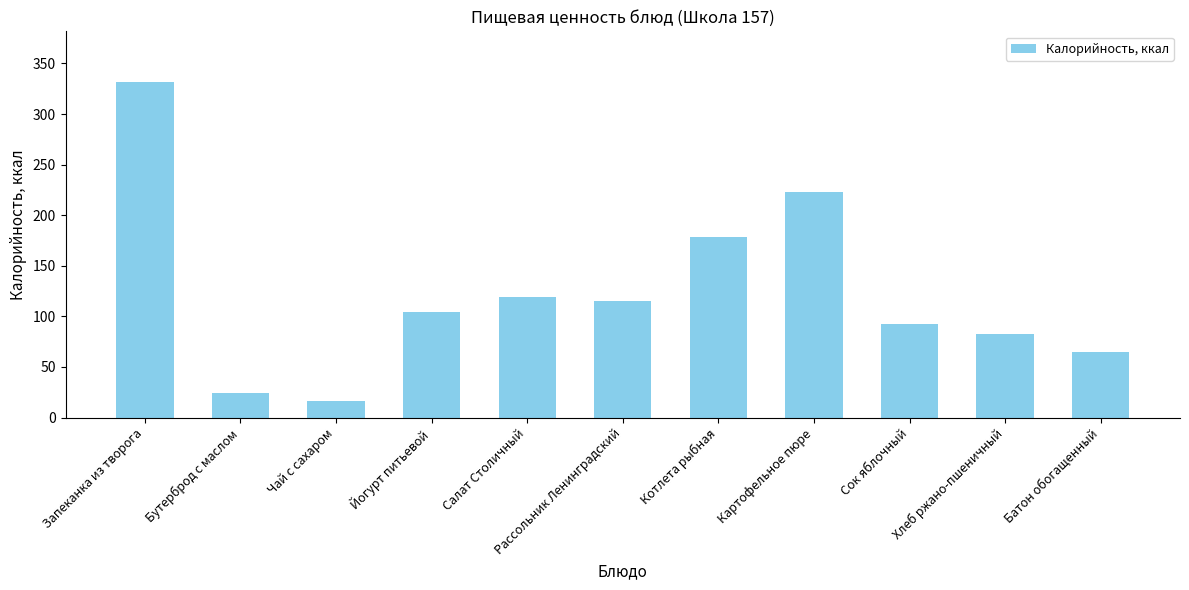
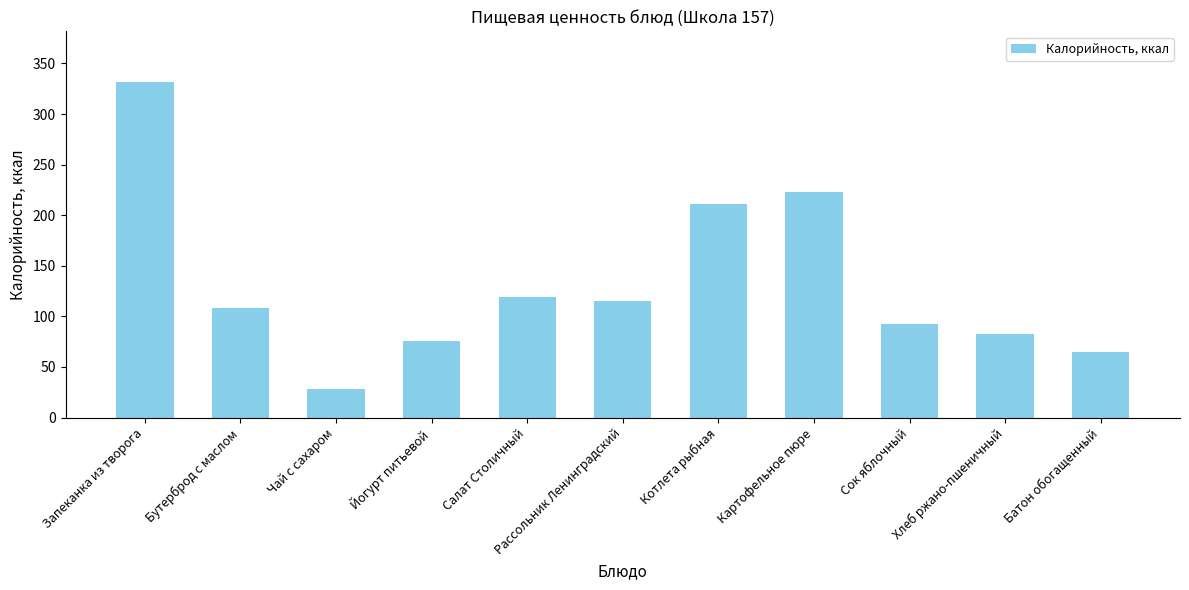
  {
    "Запеканка из творога": 332,
-   "Бутерброд с маслом": 25,
-   "Чай с сахаром": 17,
-   "Йогурт питьевой": 104,
+   "Бутерброд с маслом": 108,
+   "Чай с сахаром": 28,
+   "Йогурт питьевой": 75,
    "Салат Столичный": 119,
    "Рассольник Ленинградский": 115,
-   "Котлета рыбная": 179,
+   "Котлета рыбная": 211,
    "Картофельное пюре": 223,
    "Сок яблочный": 92,
    "Хлеб ржано-пшеничный": 83,
    "Батон обогащенный": 64
  }
